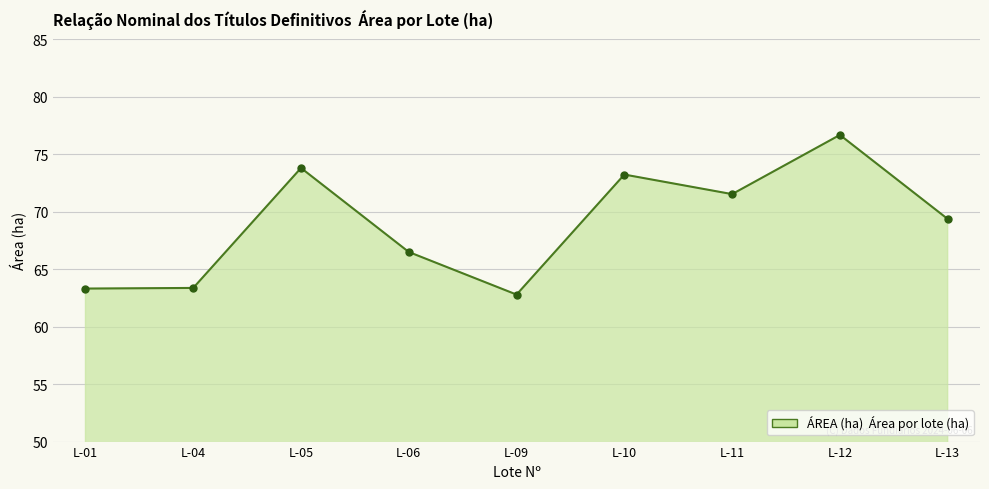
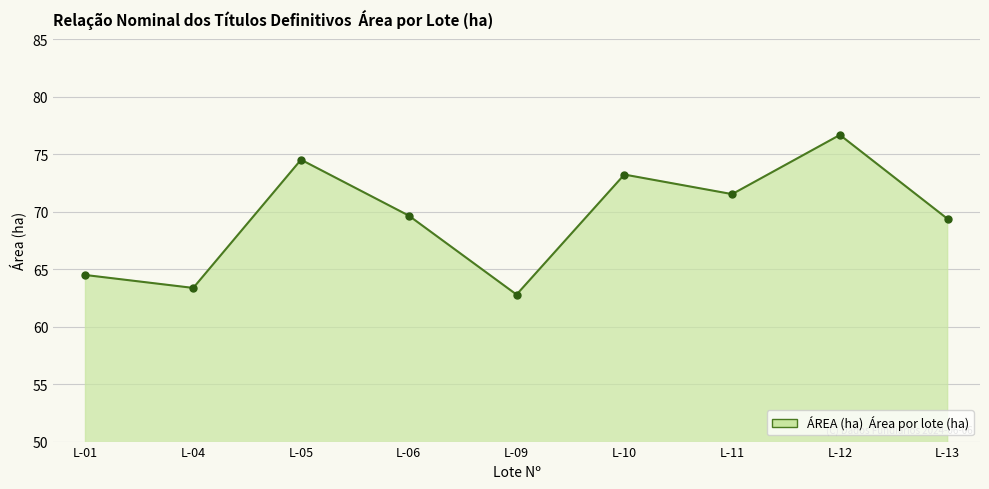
  {
-   "L-01": 63.3,
+   "L-01": 64.5,
    "L-04": 63.4,
-   "L-05": 73.8,
-   "L-06": 66.5,
+   "L-05": 74.5,
+   "L-06": 69.6,
    "L-09": 62.8,
    "L-10": 73.2,
    "L-11": 71.5,
    "L-12": 76.7,
    "L-13": 69.4
  }
